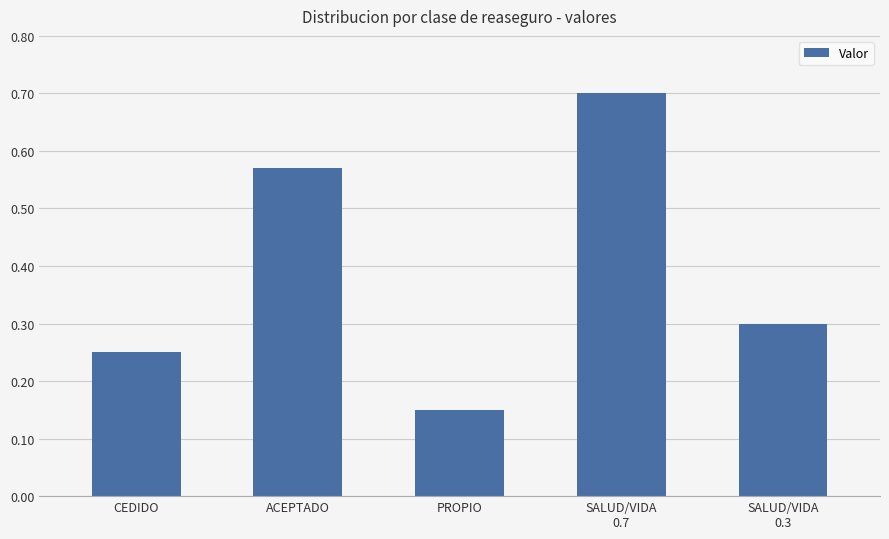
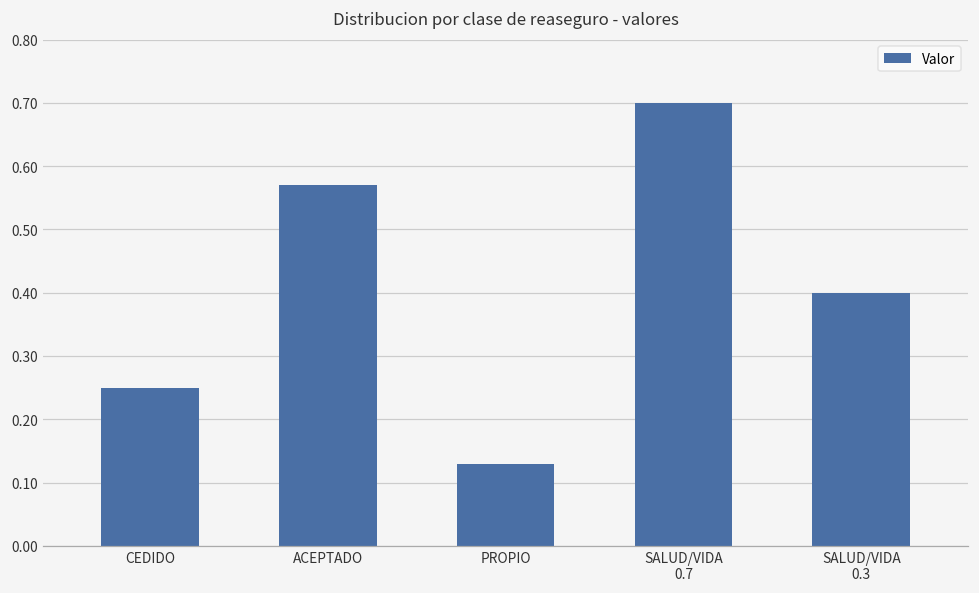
  {
    "CEDIDO": 0.25,
    "ACEPTADO": 0.57,
-   "PROPIO": 0.15,
+   "PROPIO": 0.13,
    "SALUD/VIDA 0.7": 0.70,
-   "SALUD/VIDA 0.3": 0.3
+   "SALUD/VIDA 0.3": 0.4
  }
